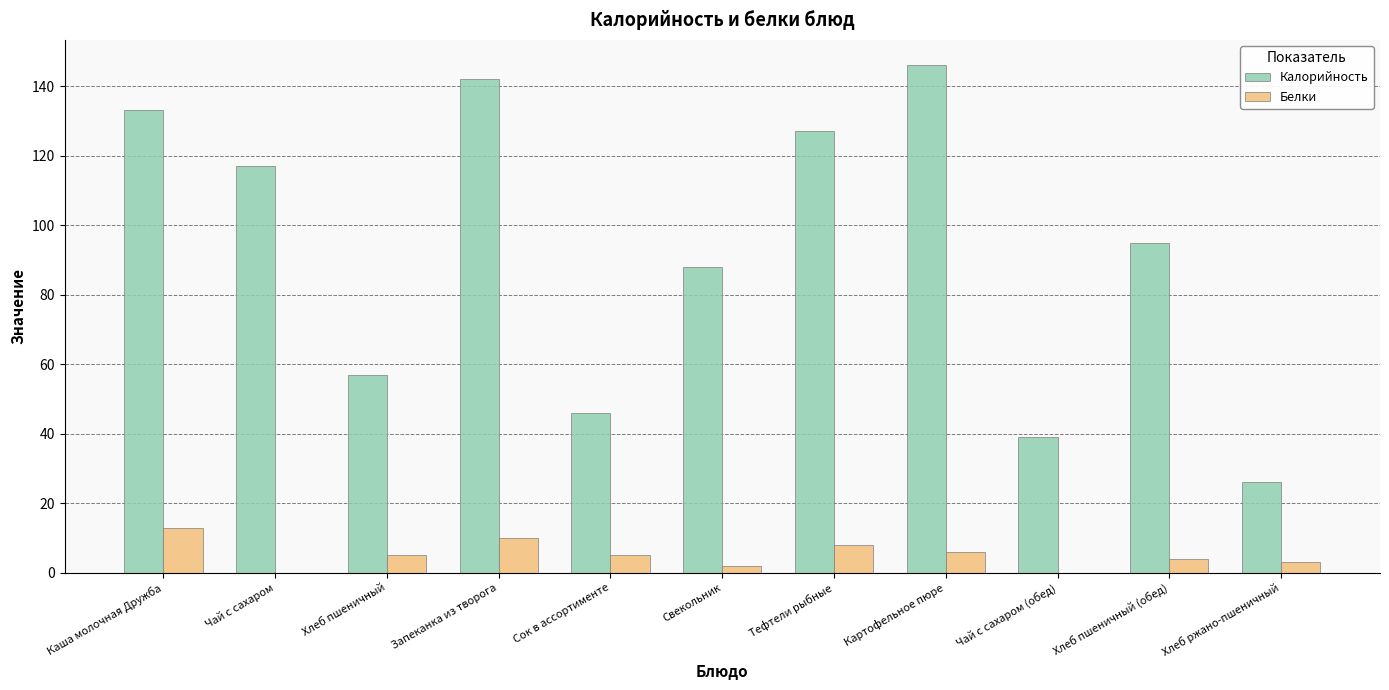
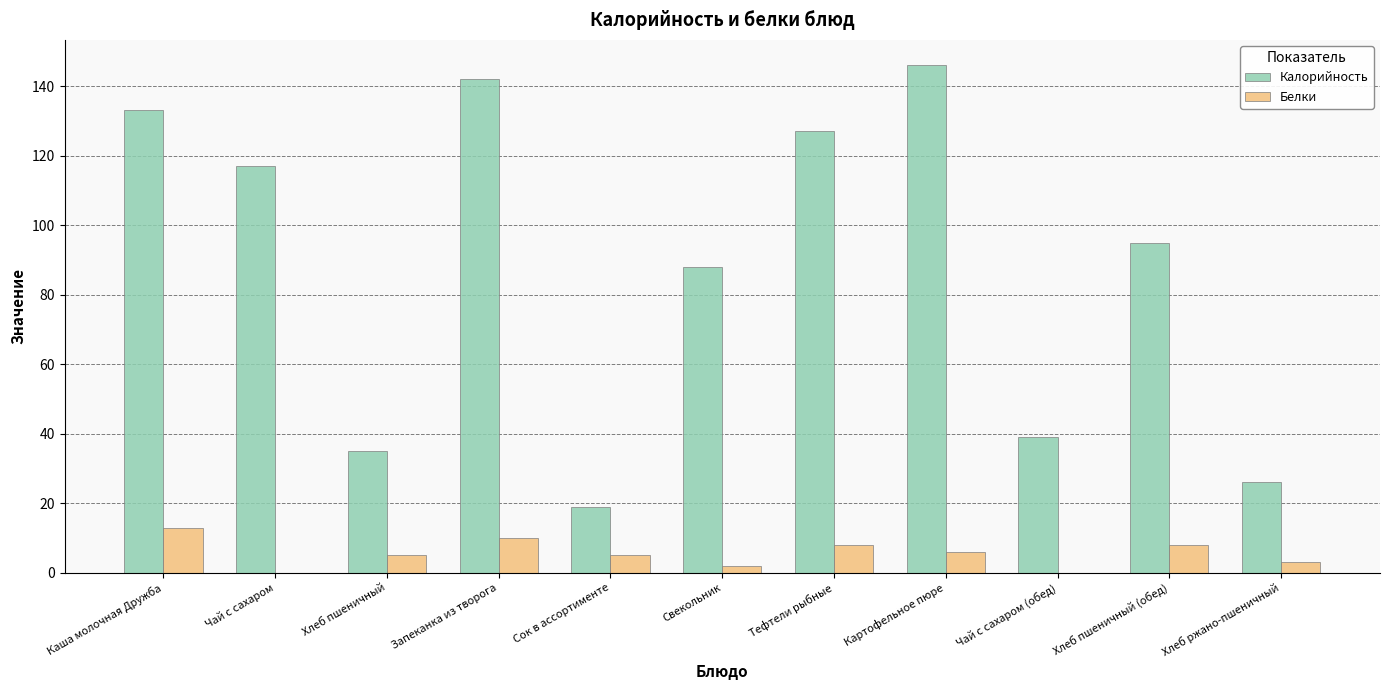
  {
    "Калорийность": {
      "Каша молочная Дружба": 133,
      "Чай с сахаром": 117,
-     "Хлеб пшеничный": 57,
+     "Хлеб пшеничный": 35,
      "Запеканка из творога": 142,
-     "Сок в ассортименте": 46,
+     "Сок в ассортименте": 19,
      "Свекольник": 88,
      "Тефтели рыбные": 127,
      "Картофельное пюре": 146,
      "Чай с сахаром (обед)": 39,
      "Хлеб пшеничный (обед)": 95,
      "Хлеб ржано-пшеничный": 26
    },
    "Белки": {
      "Каша молочная Дружба": 13,
      "Чай с сахаром": 0,
      "Хлеб пшеничный": 5,
      "Запеканка из творога": 10,
      "Сок в ассортименте": 5,
      "Свекольник": 2,
      "Тефтели рыбные": 8,
      "Картофельное пюре": 6,
      "Чай с сахаром (обед)": 0,
-     "Хлеб пшеничный (обед)": 4,
+     "Хлеб пшеничный (обед)": 8,
      "Хлеб ржано-пшеничный": 3
    }
  }
